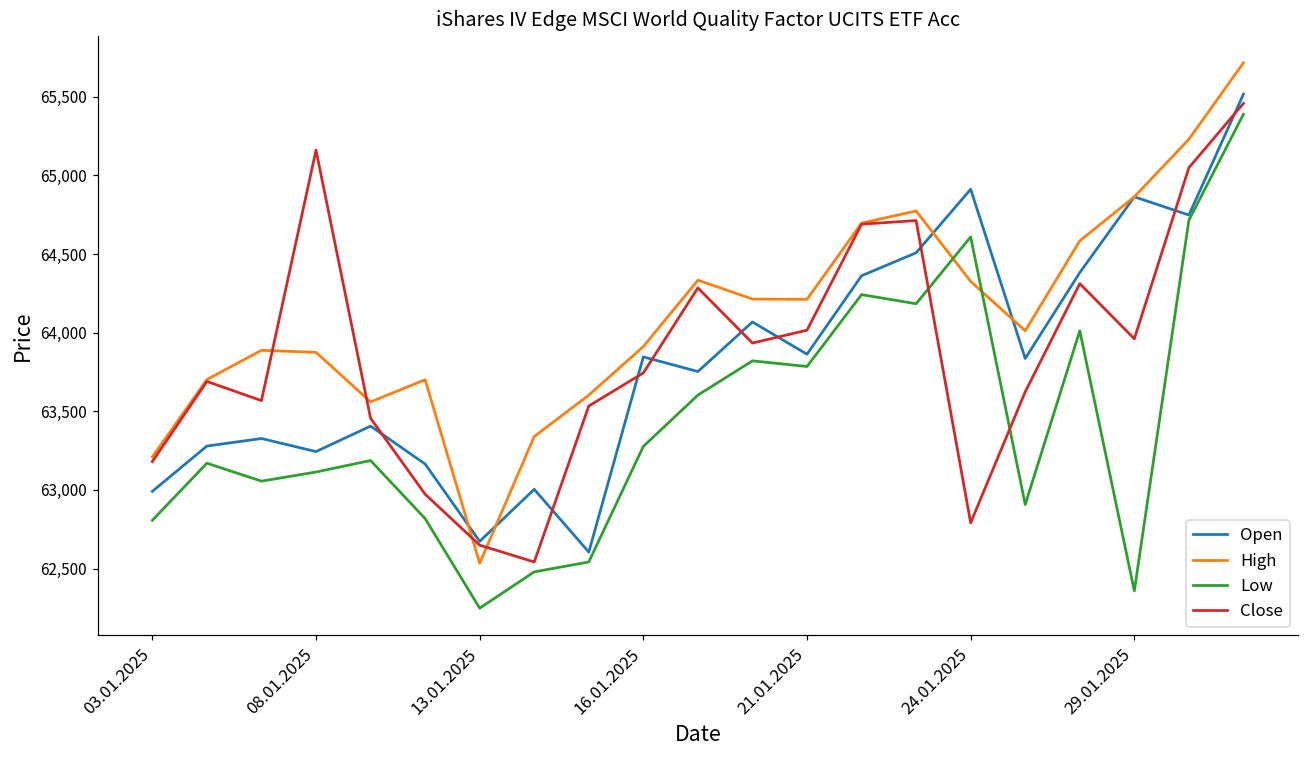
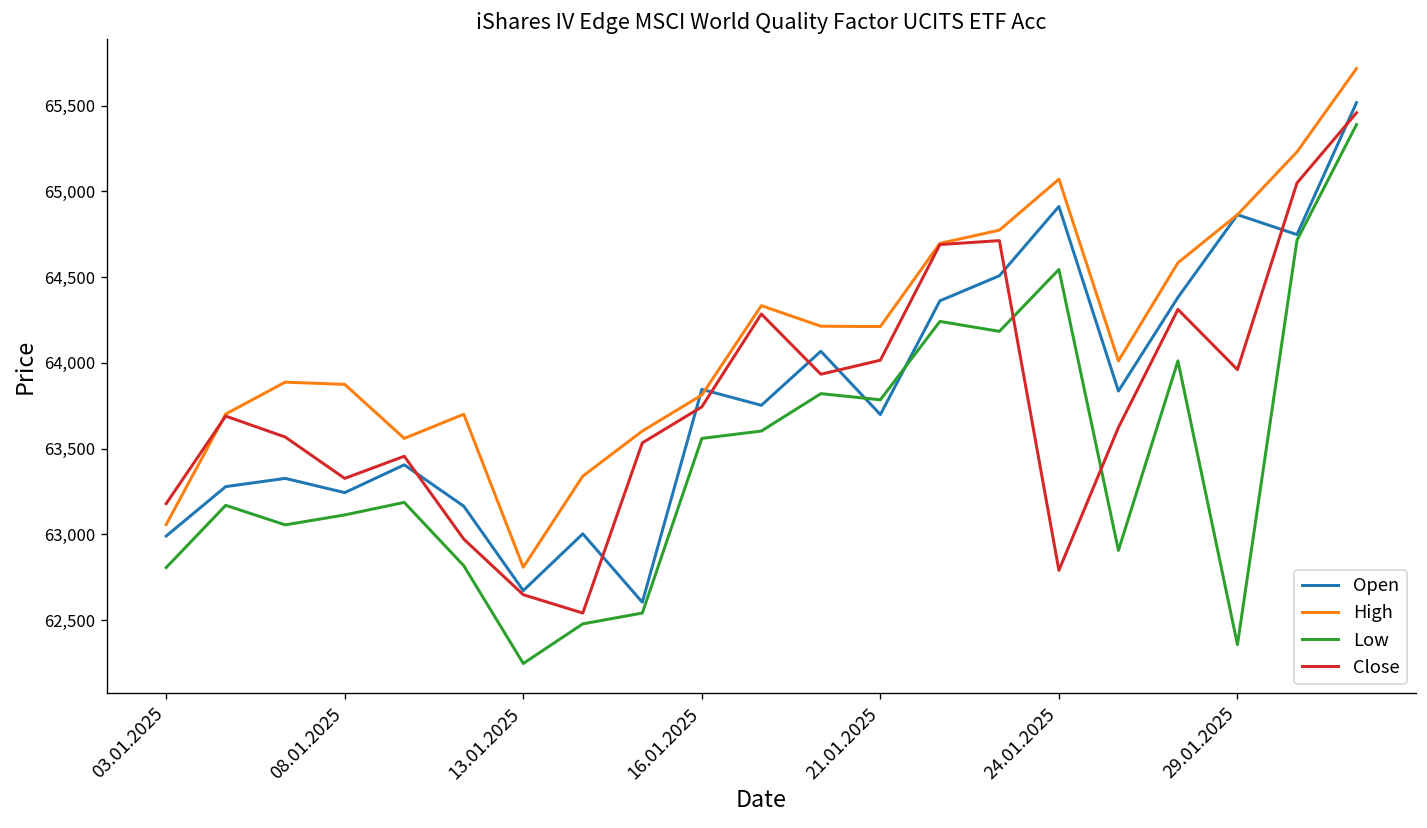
  {
    "Open": {
      "03.01.2025": "62,990",
      "08.01.2025": "63,240",
      "13.01.2025": "62,670",
      "16.01.2025": "63,850",
-     "21.01.2025": "63,860",
+     "21.01.2025": "63,700",
      "24.01.2025": "64,910"
    },
    "High": {
-     "03.01.2025": "63,210",
+     "03.01.2025": "63,060",
      "08.01.2025": "63,880",
-     "13.01.2025": "62,530",
-     "16.01.2025": "63,910",
+     "13.01.2025": "62,810",
+     "16.01.2025": "63,810",
      "21.01.2025": "64,210",
-     "24.01.2025": "64,330"
+     "24.01.2025": "65,070"
    },
    "Low": {
      "03.01.2025": "62,810",
      "08.01.2025": "63,110",
      "13.01.2025": "62,250",
-     "16.01.2025": "63,280",
+     "16.01.2025": "63,560",
      "21.01.2025": "63,790",
-     "24.01.2025": "64,610",
+     "24.01.2025": "64,550",
      "29.01.2025": "62,360"
    },
    "Close": {
      "03.01.2025": "63,180",
-     "08.01.2025": "65,160",
+     "08.01.2025": "63,330",
      "13.01.2025": "62,650",
      "16.01.2025": "63,740",
      "21.01.2025": "64,020",
      "24.01.2025": "62,790",
      "29.01.2025": "63,960"
    }
  }
